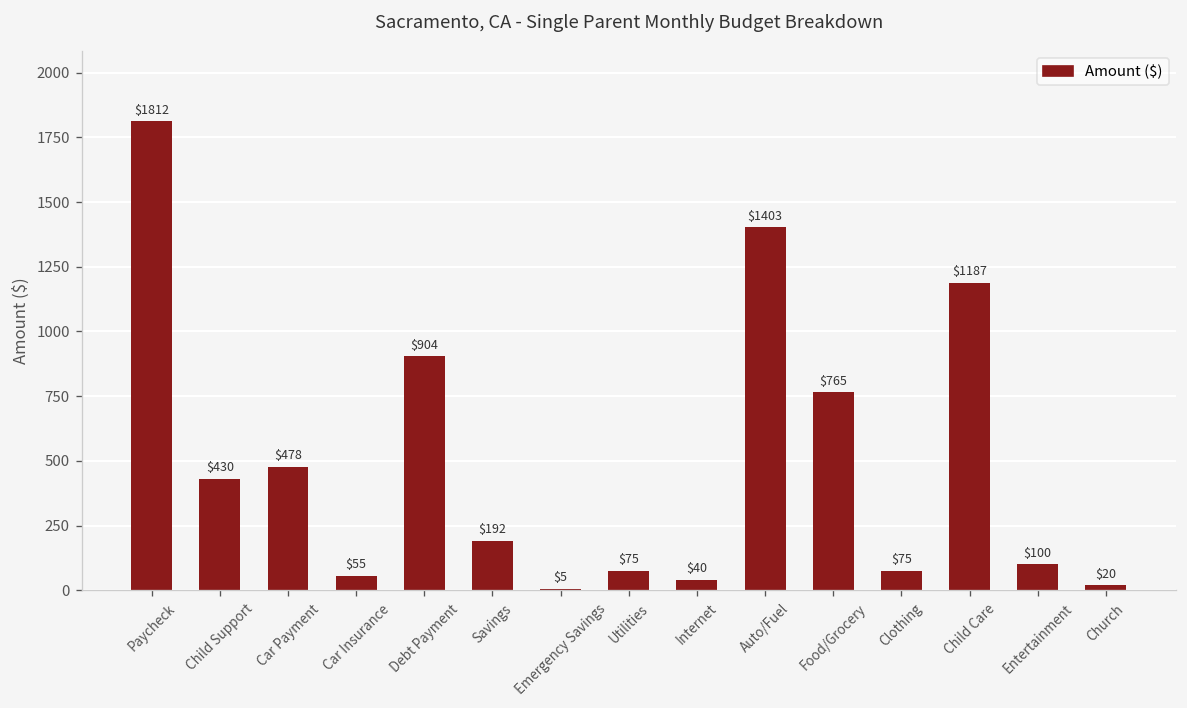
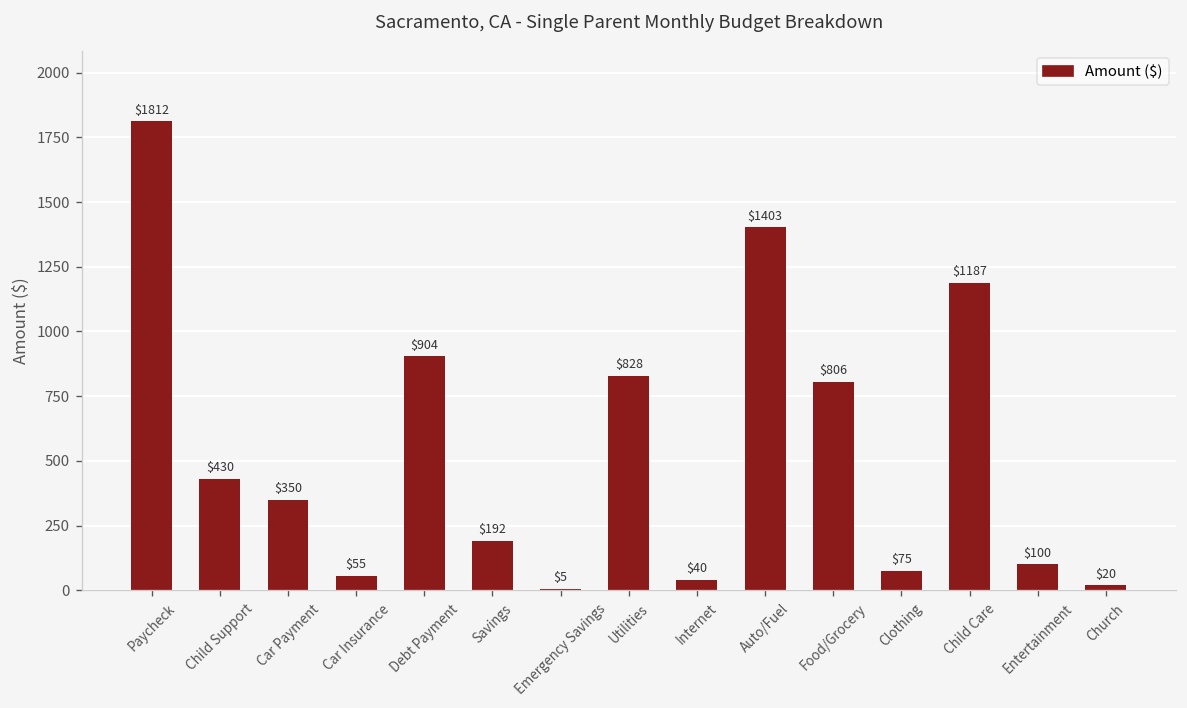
  {
    "Paycheck": "$1812",
    "Child Support": "$430",
-   "Car Payment": "$478",
+   "Car Payment": "$350",
    "Car Insurance": "$55",
    "Debt Payment": "$904",
    "Savings": "$192",
    "Emergency Savings": "$5",
-   "Utilities": "$75",
+   "Utilities": "$828",
    "Internet": "$40",
    "Auto/Fuel": "$1403",
-   "Food/Grocery": "$765",
+   "Food/Grocery": "$806",
    "Clothing": "$75",
    "Child Care": "$1187",
    "Entertainment": "$100",
    "Church": "$20"
  }
